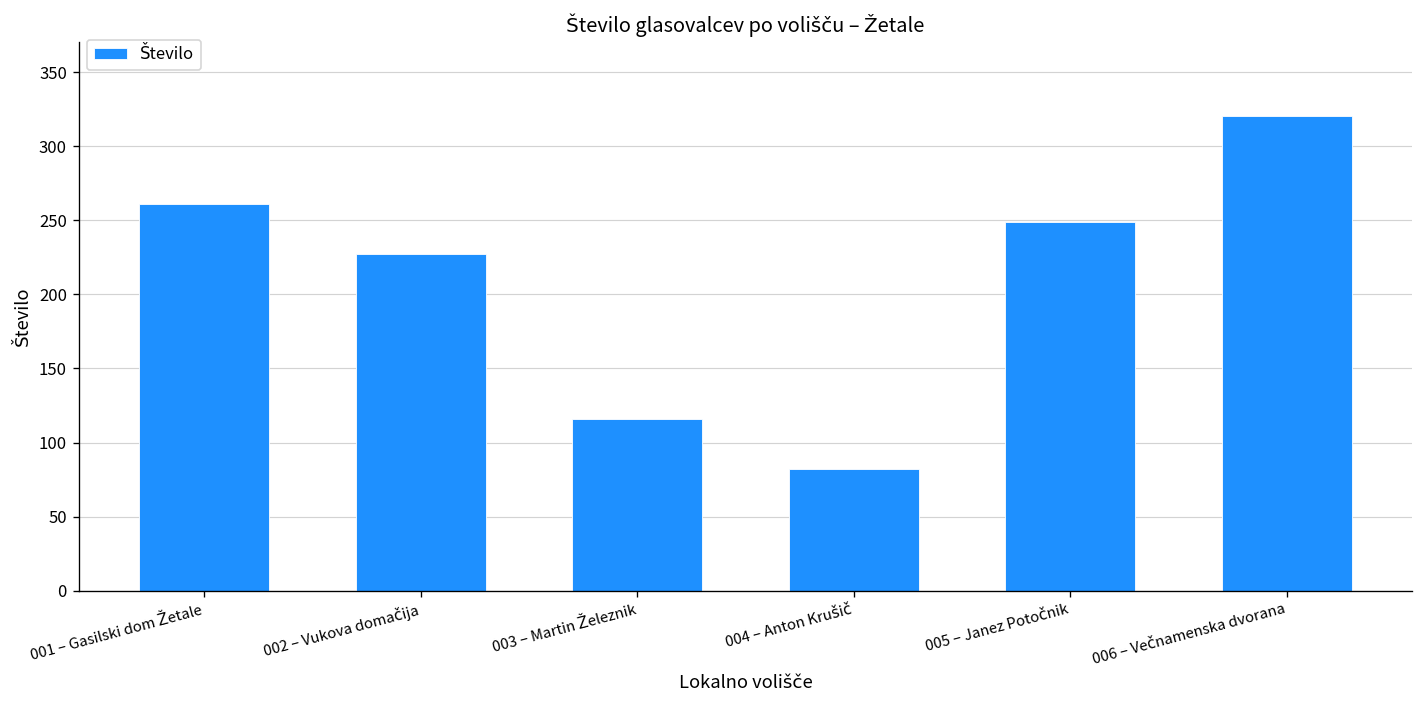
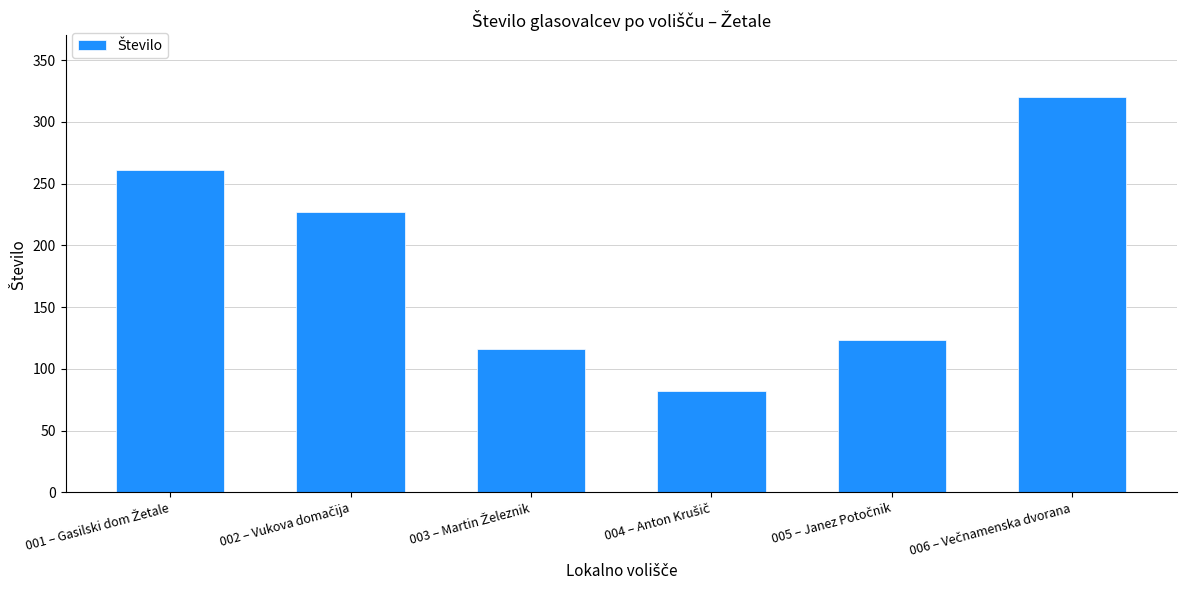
  {
    "001 – Gasilski dom Žetale": 261,
    "002 – Vukova domačija": 227,
    "003 – Martin Železnik": 116,
    "004 – Anton Krušič": 82,
-   "005 – Janez Potočnik": 249,
+   "005 – Janez Potočnik": 123,
    "006 – Večnamenska dvorana": 320
  }
